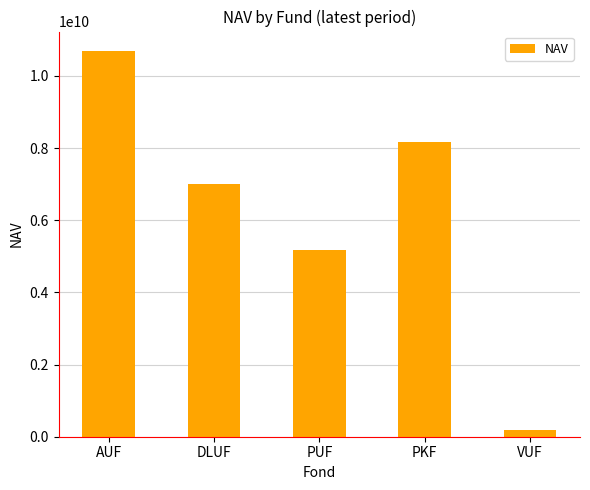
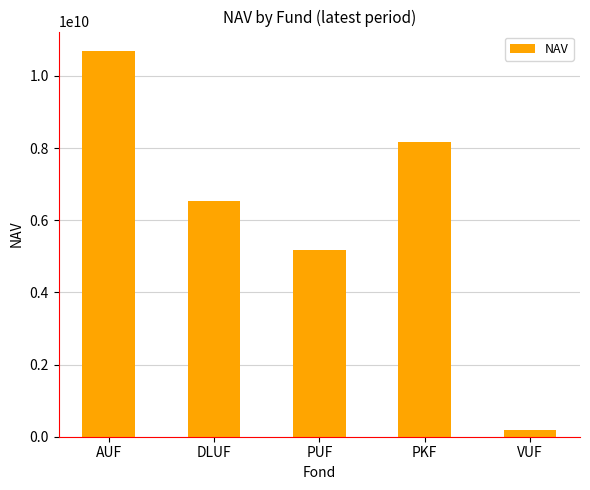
  {
    "AUF": 10700000000,
-   "DLUF": 7000000000,
+   "DLUF": 6500000000,
    "PUF": 5200000000,
    "PKF": 8200000000,
    "VUF": 200000000
  }
